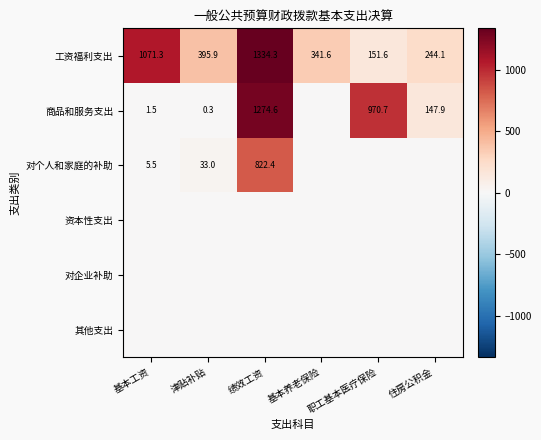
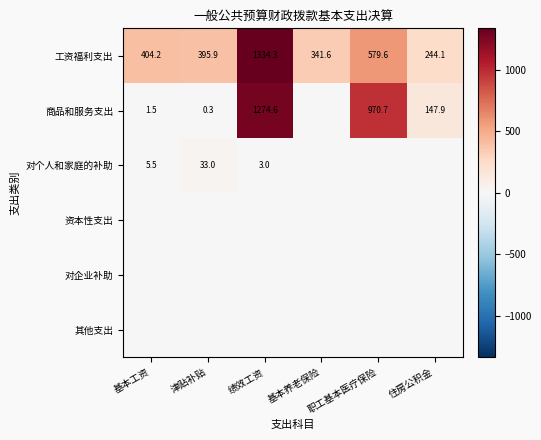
  {
    "工资福利支出": {
-     "基本工资": 1071.3,
+     "基本工资": 404.2,
      "津贴补贴": 395.9,
      "绩效工资": 1334.3,
      "基本养老保险": 341.6,
-     "职工基本医疗保险": 151.6,
+     "职工基本医疗保险": 579.6,
      "住房公积金": 244.1
    },
    "商品和服务支出": {
      "基本工资": 1.5,
      "津贴补贴": 0.3,
      "绩效工资": 1274.6,
      "职工基本医疗保险": 970.7,
      "住房公积金": 147.9
    },
    "对个人和家庭的补助": {
      "基本工资": 5.5,
      "津贴补贴": 33.0,
-     "绩效工资": 822.4
+     "绩效工资": 3.0
    }
  }
